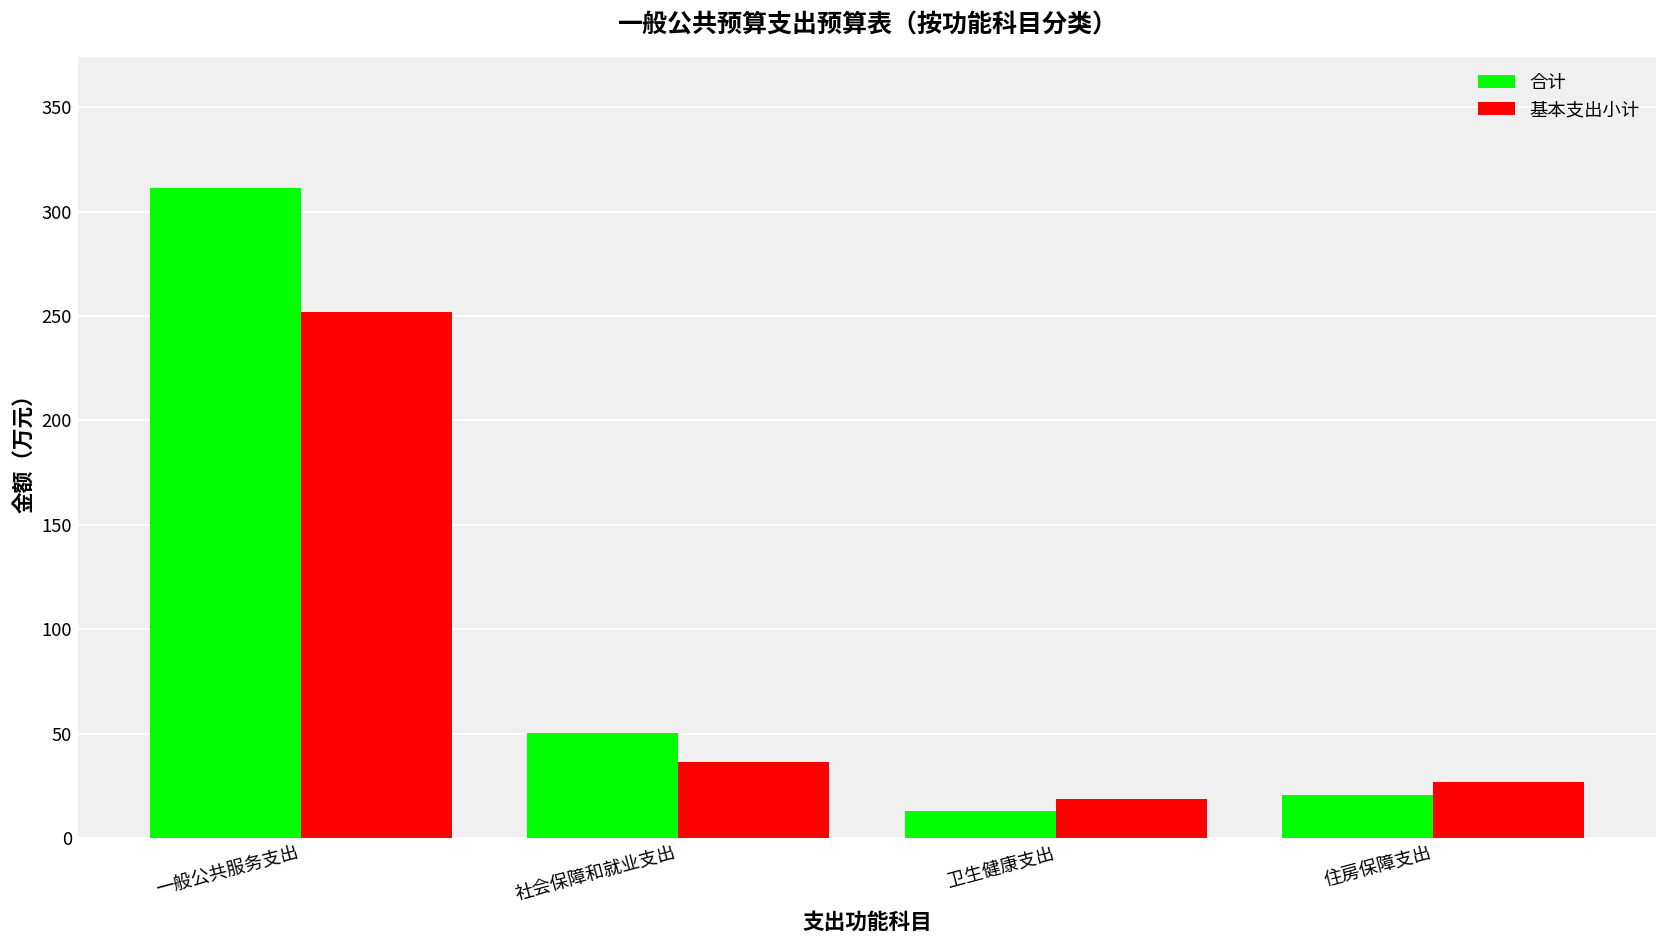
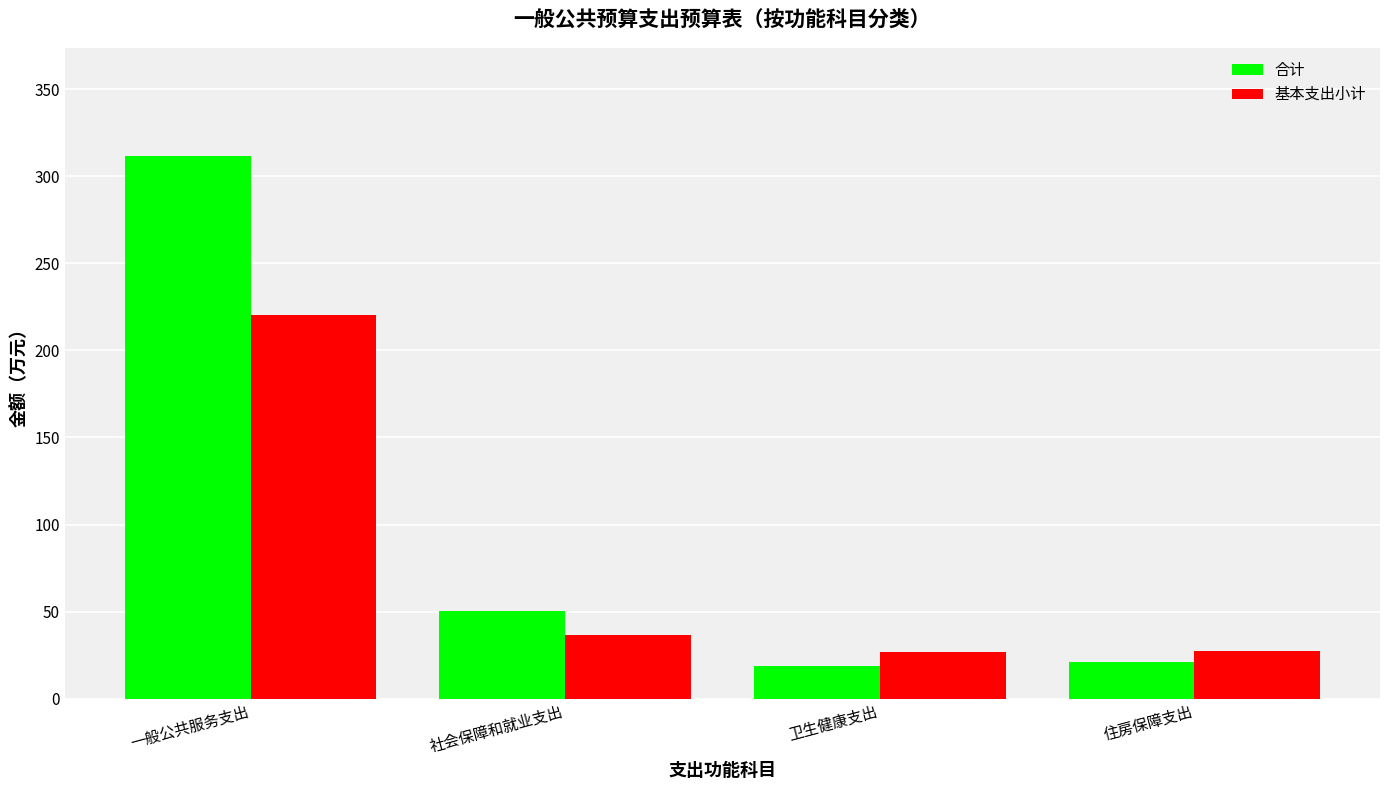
  {
    "合计": {
      "一般公共服务支出": 311,
      "社会保障和就业支出": 50,
-     "卫生健康支出": 13,
+     "卫生健康支出": 19,
      "住房保障支出": 21
    },
    "基本支出小计": {
-     "一般公共服务支出": 252,
+     "一般公共服务支出": 220,
      "社会保障和就业支出": 37,
-     "卫生健康支出": 19,
+     "卫生健康支出": 27,
      "住房保障支出": 27
    }
  }
